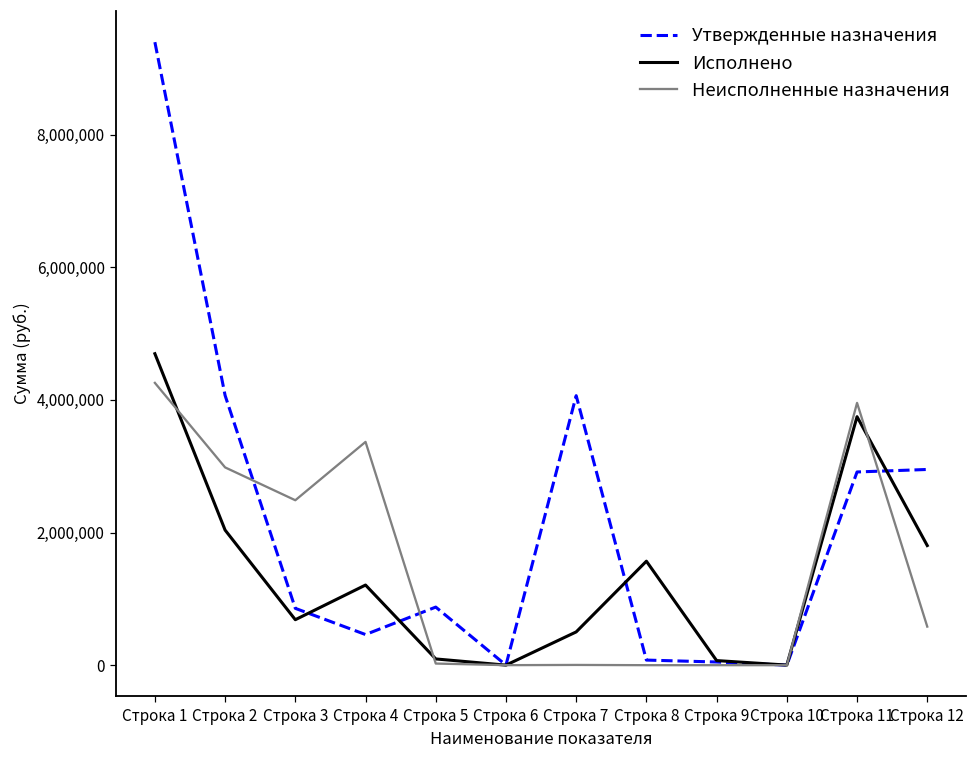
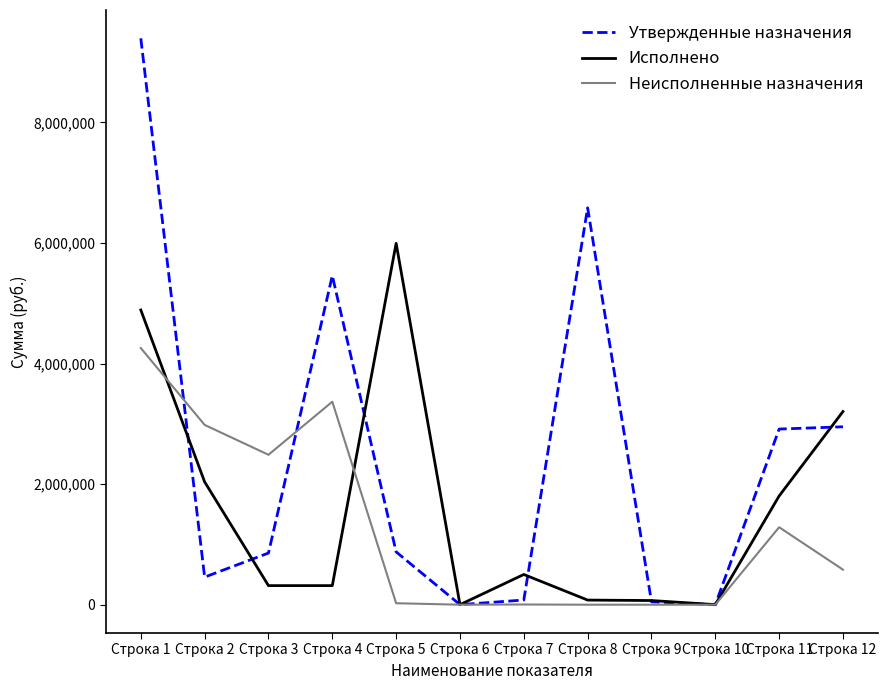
  {
    "Утвержденные назначения": {
      "Строка 1": "9,400,000",
-     "Строка 2": "4,100,000",
+     "Строка 2": "500,000",
      "Строка 3": "900,000",
-     "Строка 4": "500,000",
+     "Строка 4": "5,500,000",
      "Строка 5": "900,000",
-     "Строка 7": "4,100,000",
-     "Строка 8": "100,000",
+     "Строка 7": "100,000",
+     "Строка 8": "6,600,000",
      "Строка 11": "2,900,000",
      "Строка 12": "3,000,000"
    },
    "Исполнено": {
-     "Строка 1": "4,700,000",
+     "Строка 1": "4,900,000",
      "Строка 2": "2,000,000",
-     "Строка 3": "700,000",
-     "Строка 4": "1,200,000",
-     "Строка 5": "100,000",
+     "Строка 3": "300,000",
+     "Строка 4": "300,000",
+     "Строка 5": "6,000,000",
      "Строка 7": "500,000",
-     "Строка 8": "1,600,000",
-     "Строка 11": "3,700,000",
-     "Строка 12": "1,800,000"
+     "Строка 8": "100,000",
+     "Строка 11": "1,800,000",
+     "Строка 12": "3,200,000"
    },
    "Неисполненные назначения": {
      "Строка 1": "4,300,000",
      "Строка 2": "3,000,000",
      "Строка 3": "2,500,000",
      "Строка 4": "3,400,000",
      "Строка 5": "0",
      "Строка 7": "0",
      "Строка 8": "0",
      "Строка 9": "0",
-     "Строка 11": "4,000,000",
+     "Строка 11": "1,300,000",
      "Строка 12": "600,000"
    }
  }
